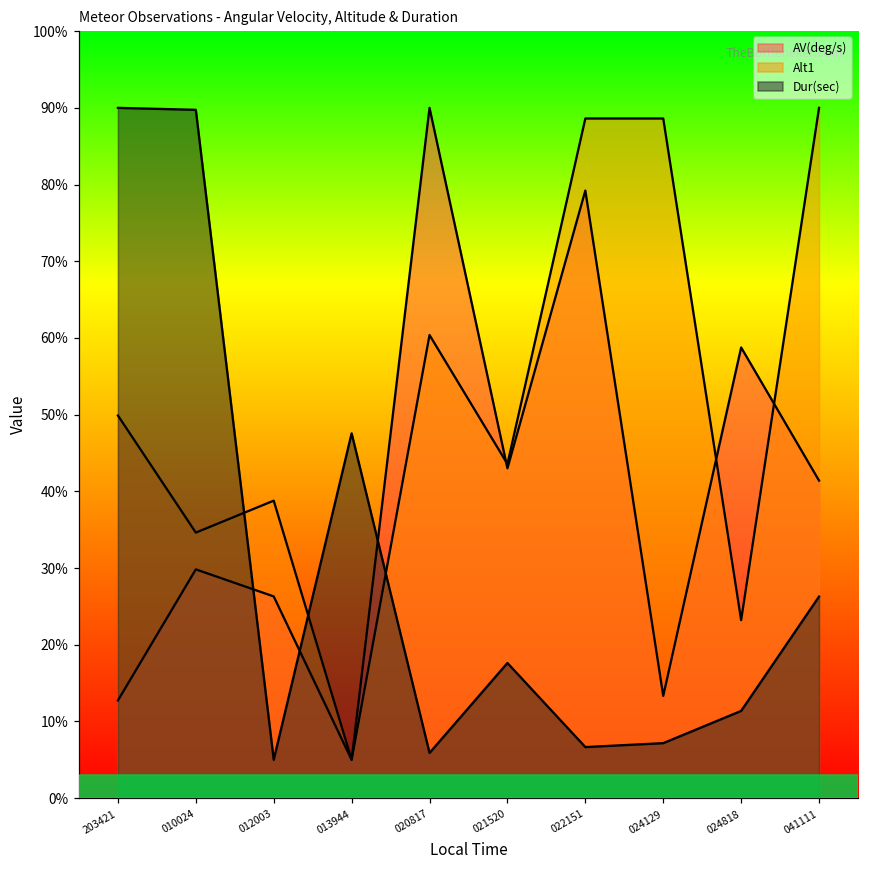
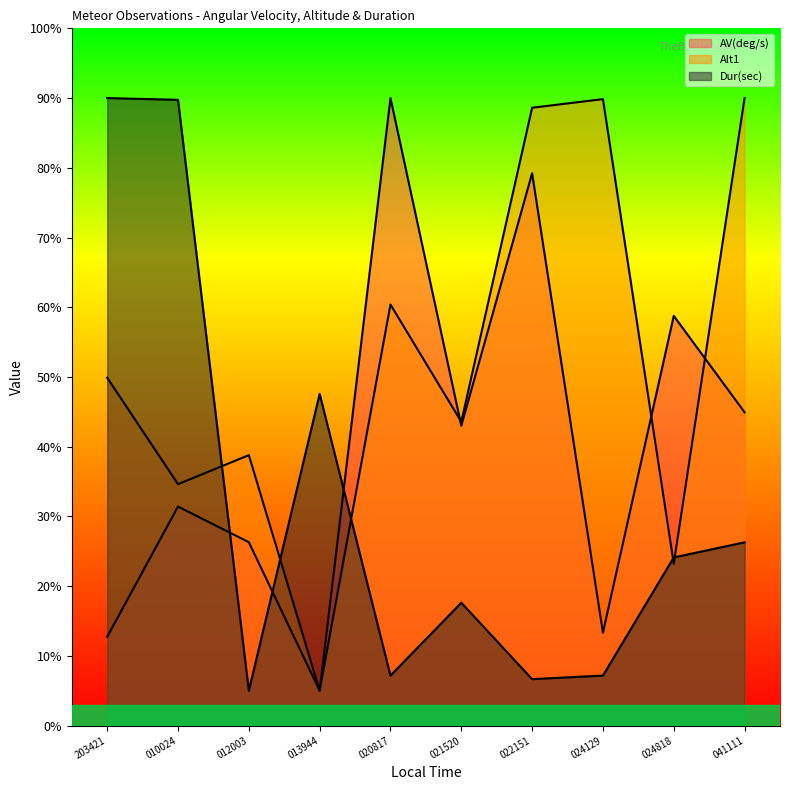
  {
    "AV(deg/s)": {
      "203421": "13%",
-     "010024": "30%",
+     "010024": "31%",
      "012003": "26%",
      "020817": "90%",
      "021520": "43%",
      "022151": "79%",
      "024129": "13%",
      "024818": "59%",
-     "041111": "41%"
+     "041111": "45%"
    },
    "Alt1": {
      "203421": "50%",
      "010024": "35%",
      "012003": "39%",
      "020817": "60%",
      "021520": "44%",
      "022151": "89%",
-     "024129": "89%",
+     "024129": "90%",
      "024818": "23%",
      "041111": "90%"
    },
    "Dur(sec)": {
      "203421": "90%",
      "010024": "90%",
      "012003": "5%",
      "013944": "48%",
-     "020817": "6%",
+     "020817": "7%",
      "021520": "18%",
      "022151": "7%",
      "024129": "7%",
-     "024818": "11%",
+     "024818": "24%",
      "041111": "26%"
    }
  }
